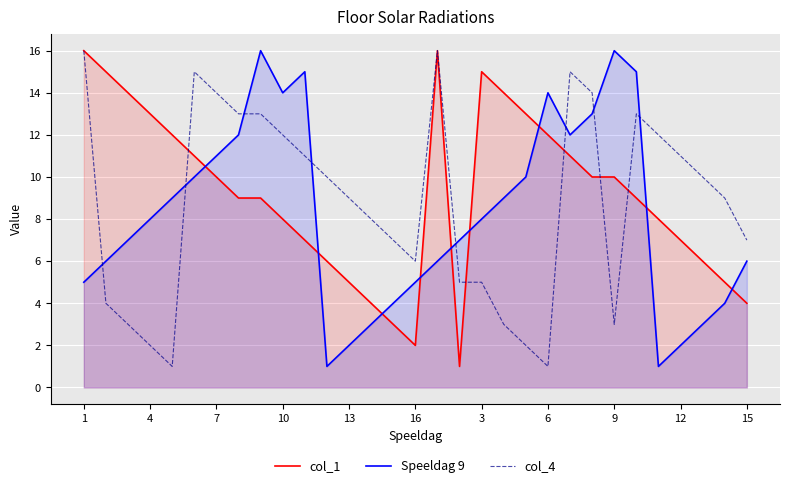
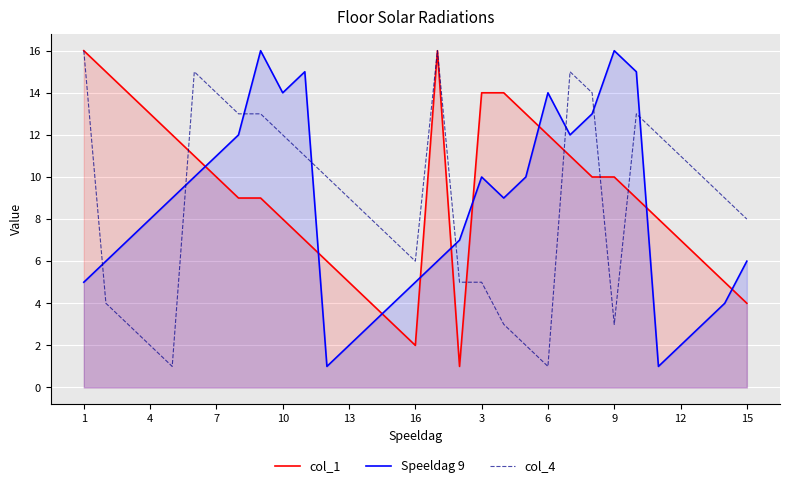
  {
    "col_1": {
-     "3": 15,
+     "3": 14,
      "6": 12,
      "9": 10,
      "12": 7,
      "15": 4
    },
    "Speeldag 9": {
-     "3": 8,
+     "3": 10,
      "6": 14,
      "9": 16,
      "12": 2,
      "15": 6
    },
    "col_4": {
      "3": 5,
      "6": 1,
      "9": 3,
      "12": 11,
-     "15": 7
+     "15": 8
    }
  }
